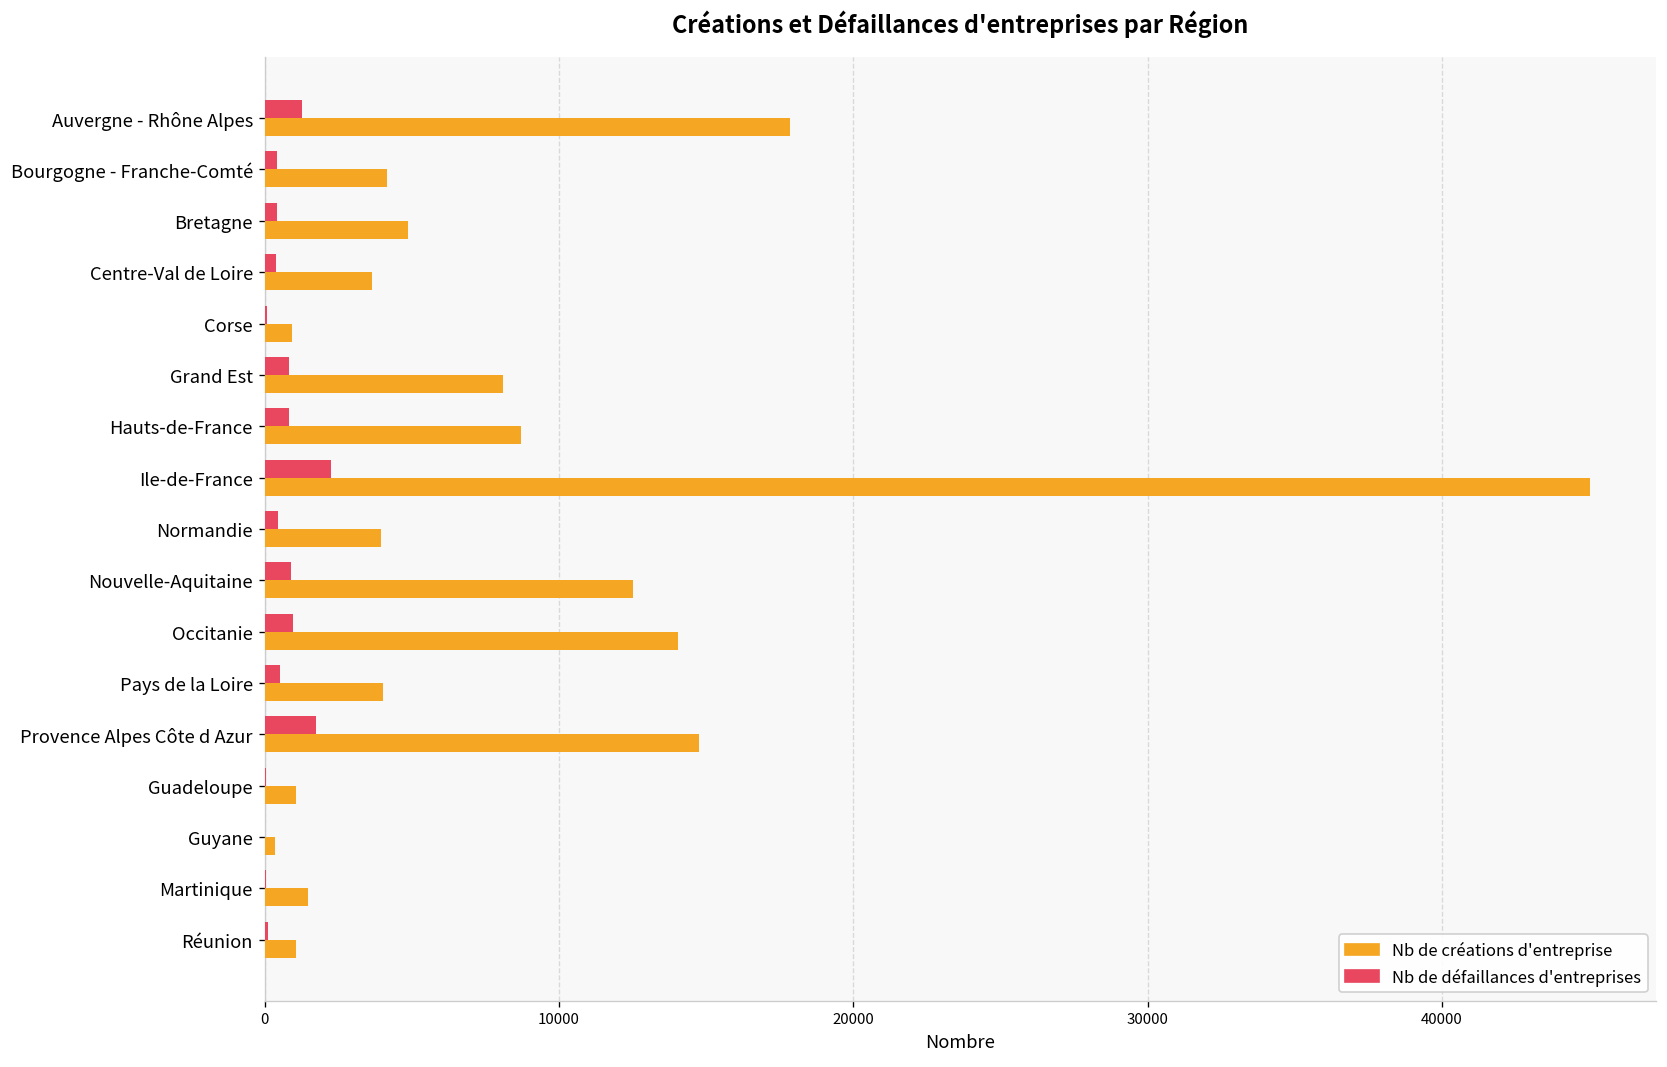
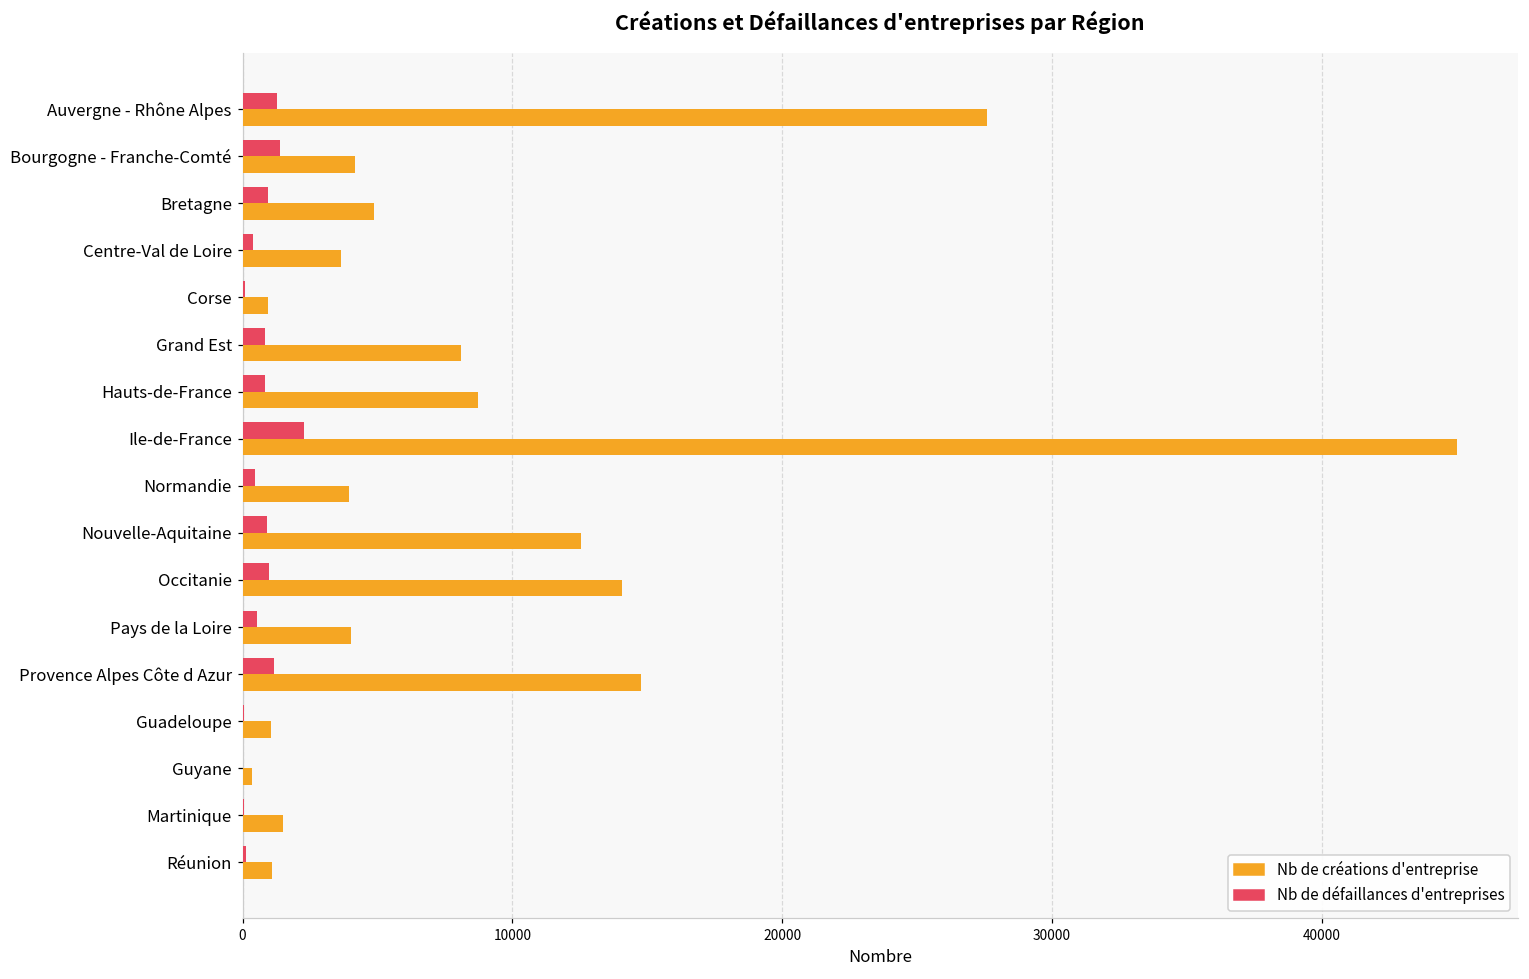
  {
    "Nb de créations d'entreprise": {
-     "Auvergne - Rhône Alpes": 17800,
+     "Auvergne - Rhône Alpes": 27600,
      "Bourgogne - Franche-Comté": 4200,
      "Bretagne": 4900,
      "Centre-Val de Loire": 3700,
      "Corse": 900,
      "Grand Est": 8100,
      "Hauts-de-France": 8700,
      "Ile-de-France": 45000,
      "Normandie": 3900,
      "Nouvelle-Aquitaine": 12500,
      "Occitanie": 14100,
      "Pays de la Loire": 4000,
      "Provence Alpes Côte d Azur": 14800,
      "Guadeloupe": 1100,
      "Guyane": 400,
      "Martinique": 1500,
      "Réunion": 1100
    },
    "Nb de défaillances d'entreprises": {
      "Auvergne - Rhône Alpes": 1300,
-     "Bourgogne - Franche-Comté": 400,
-     "Bretagne": 400,
+     "Bourgogne - Franche-Comté": 1400,
+     "Bretagne": 900,
      "Centre-Val de Loire": 400,
      "Grand Est": 800,
      "Hauts-de-France": 800,
      "Ile-de-France": 2300,
      "Normandie": 500,
      "Nouvelle-Aquitaine": 900,
      "Occitanie": 1000,
      "Pays de la Loire": 500,
-     "Provence Alpes Côte d Azur": 1800,
+     "Provence Alpes Côte d Azur": 1200,
      "Réunion": 100
    }
  }
